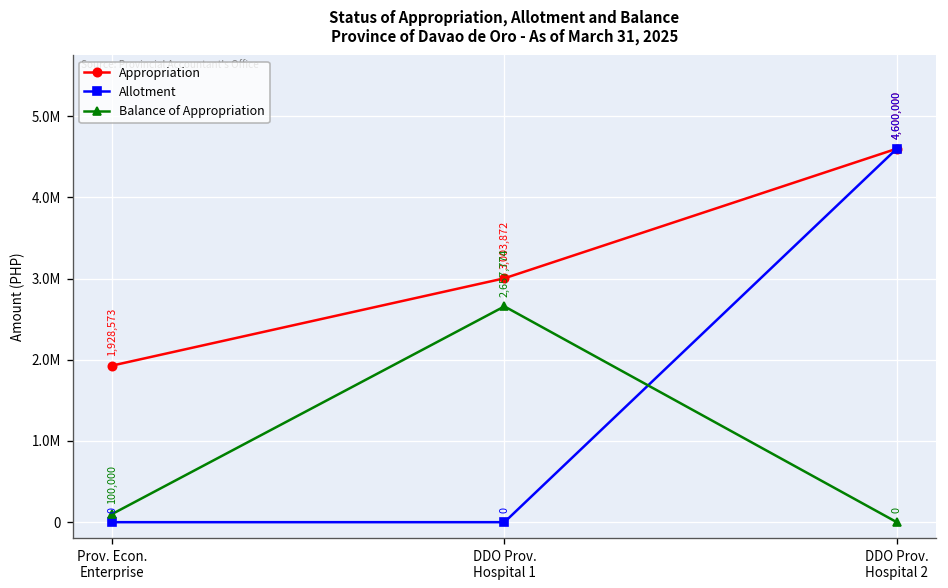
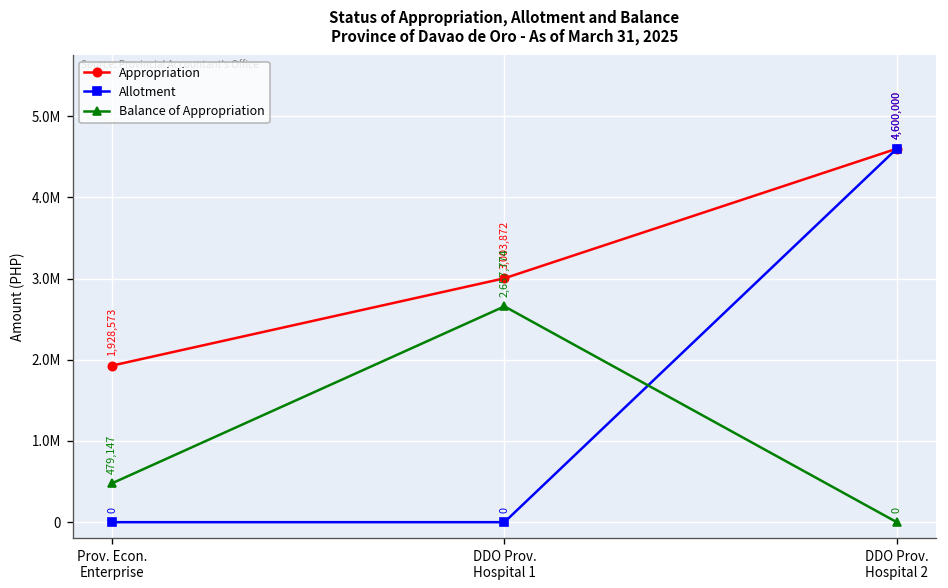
  {
    "Appropriation": {
      "Prov. Econ. Enterprise": "1,928,573"
    },
    "Allotment": {
      "Prov. Econ. Enterprise": "0",
      "DDO Prov. Hospital 1": "0"
    },
    "Balance of Appropriation": {
-     "Prov. Econ. Enterprise": "100,000",
+     "Prov. Econ. Enterprise": "479,147",
      "DDO Prov. Hospital 2": "0"
    }
  }
